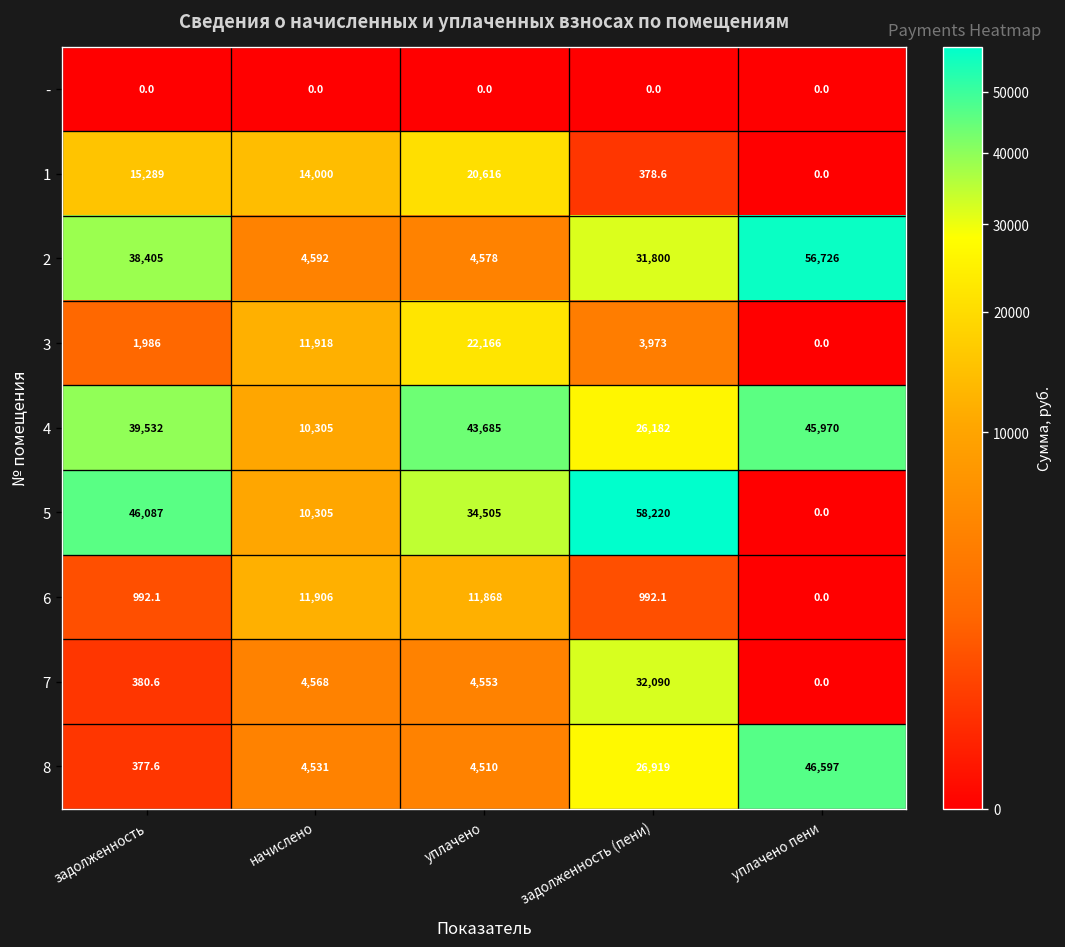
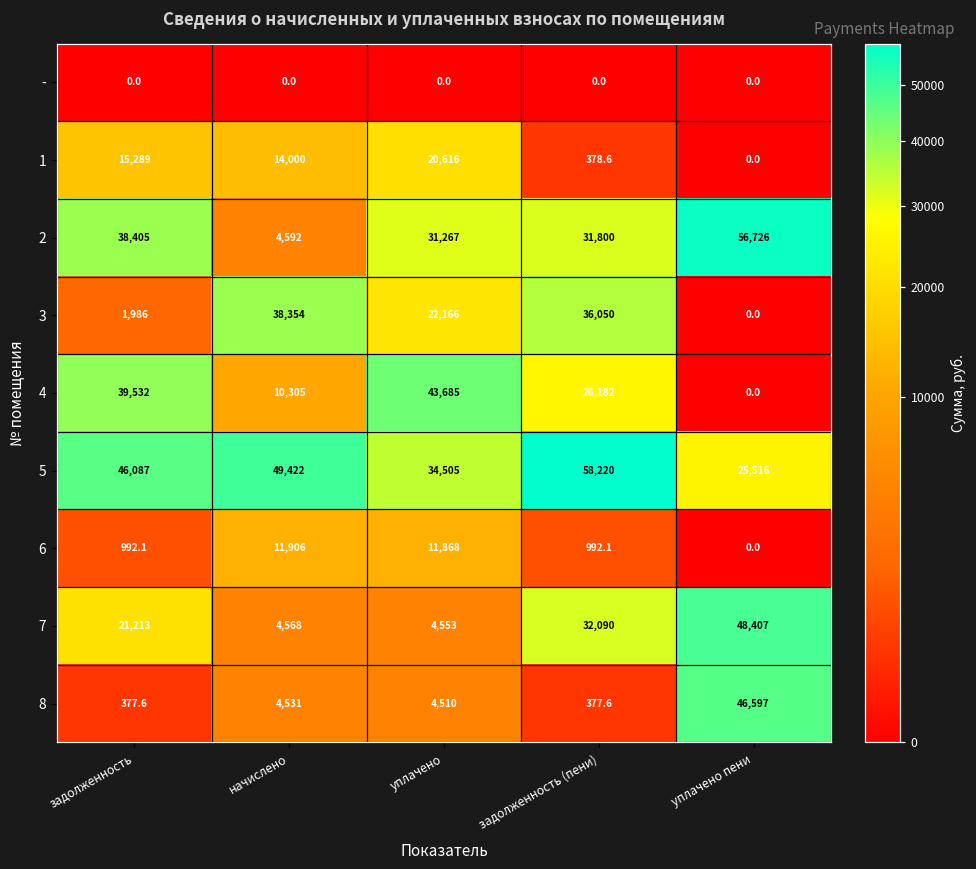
  {
    "-": {
      "задолженность": "0.0",
      "начислено": "0.0",
      "уплачено": "0.0",
      "задолженность (пени)": "0.0",
      "уплачено пени": "0.0"
    },
    "1": {
      "задолженность": "15,289",
      "начислено": "14,000",
      "уплачено": "20,616",
      "задолженность (пени)": "378.6",
      "уплачено пени": "0.0"
    },
    "2": {
      "задолженность": "38,405",
      "начислено": "4,592",
-     "уплачено": "4,578",
+     "уплачено": "31,267",
      "задолженность (пени)": "31,800",
      "уплачено пени": "56,726"
    },
    "3": {
      "задолженность": "1,986",
-     "начислено": "11,918",
+     "начислено": "38,354",
      "уплачено": "22,166",
-     "задолженность (пени)": "3,973",
+     "задолженность (пени)": "36,050",
      "уплачено пени": "0.0"
    },
    "4": {
      "задолженность": "39,532",
      "начислено": "10,305",
      "уплачено": "43,685",
      "задолженность (пени)": "26,182",
-     "уплачено пени": "45,970"
+     "уплачено пени": "0.0"
    },
    "5": {
      "задолженность": "46,087",
-     "начислено": "10,305",
+     "начислено": "49,422",
      "уплачено": "34,505",
      "задолженность (пени)": "58,220",
-     "уплачено пени": "0.0"
+     "уплачено пени": "25,516"
    },
    "6": {
      "задолженность": "992.1",
      "начислено": "11,906",
      "уплачено": "11,868",
      "задолженность (пени)": "992.1",
      "уплачено пени": "0.0"
    },
    "7": {
-     "задолженность": "380.6",
+     "задолженность": "21,213",
      "начислено": "4,568",
      "уплачено": "4,553",
      "задолженность (пени)": "32,090",
-     "уплачено пени": "0.0"
+     "уплачено пени": "48,407"
    },
    "8": {
      "задолженность": "377.6",
      "начислено": "4,531",
      "уплачено": "4,510",
-     "задолженность (пени)": "26,919",
+     "задолженность (пени)": "377.6",
      "уплачено пени": "46,597"
    }
  }
